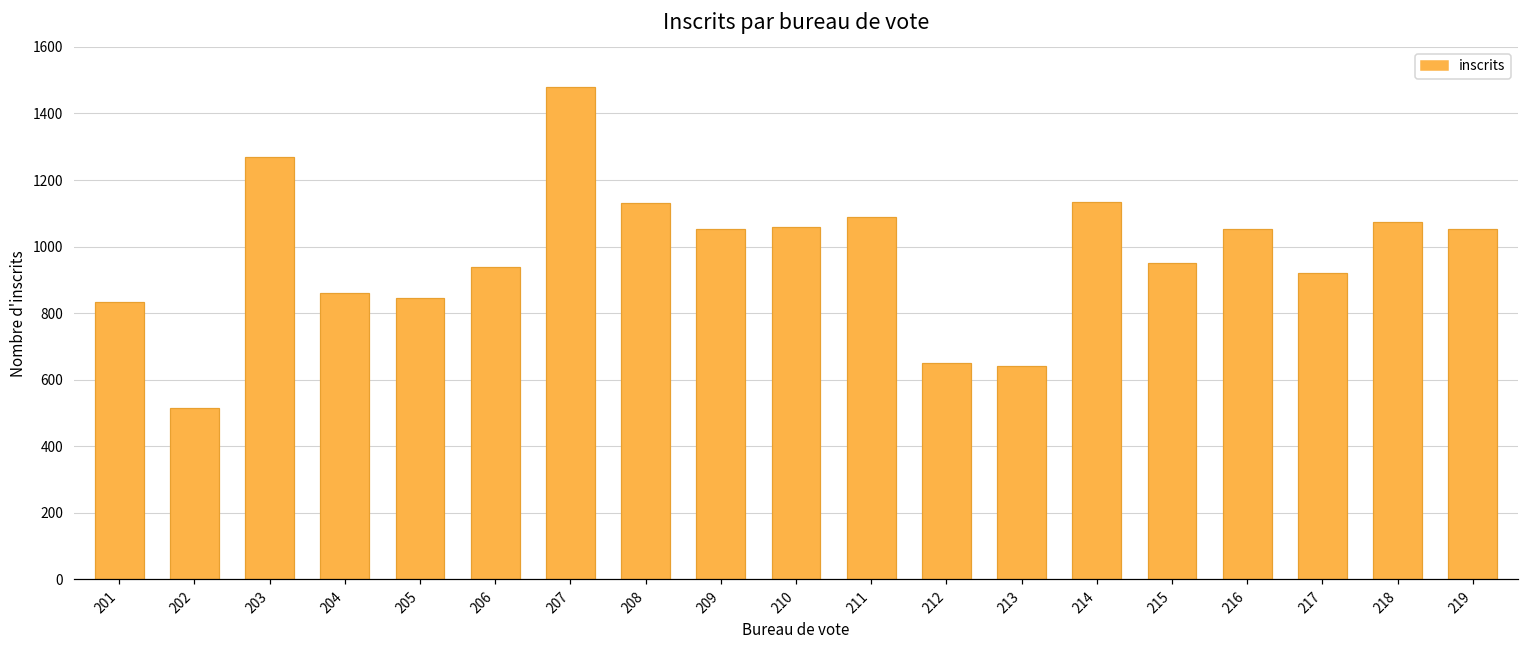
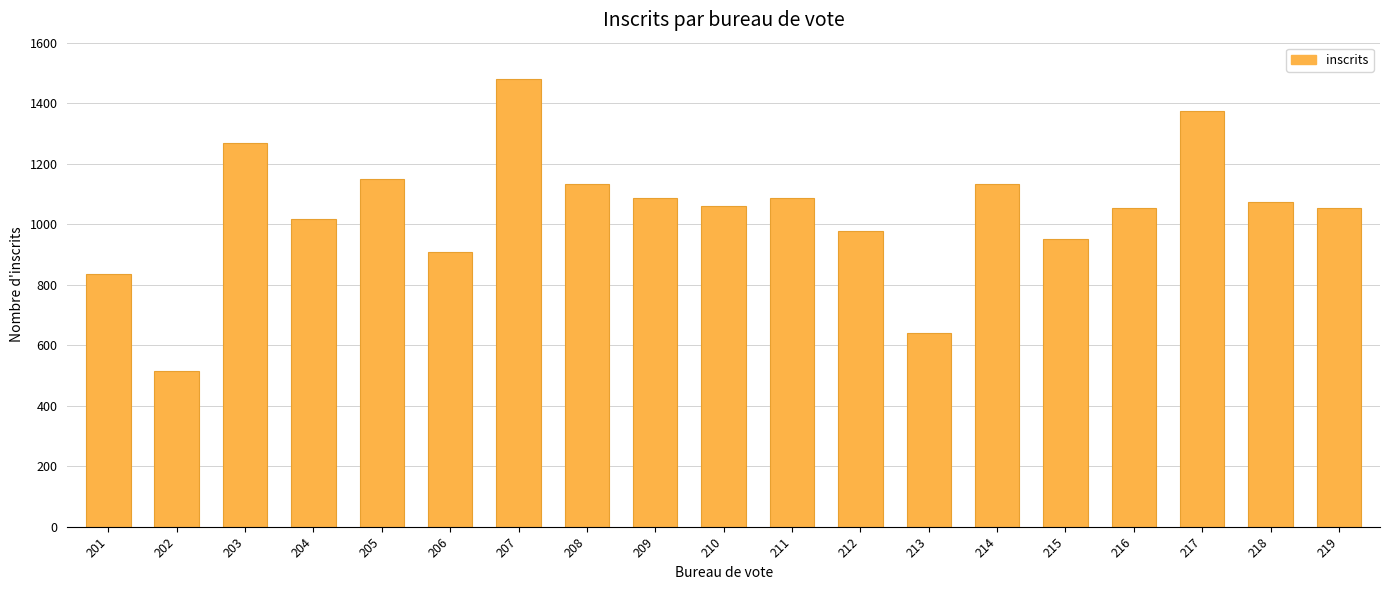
  {
    "201": 830,
    "202": 510,
    "203": 1270,
-   "204": 860,
-   "205": 850,
-   "206": 940,
+   "204": 1020,
+   "205": 1150,
+   "206": 910,
    "207": 1480,
    "208": 1130,
-   "209": 1050,
+   "209": 1090,
    "210": 1060,
    "211": 1090,
-   "212": 650,
+   "212": 980,
    "213": 640,
    "214": 1130,
    "215": 950,
    "216": 1050,
-   "217": 920,
+   "217": 1370,
    "218": 1070,
    "219": 1050
  }
